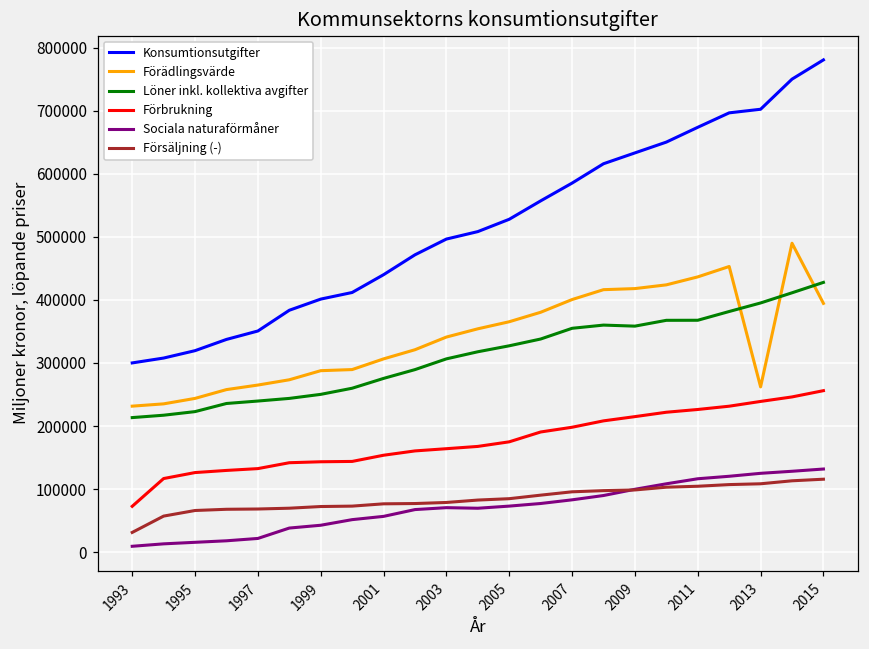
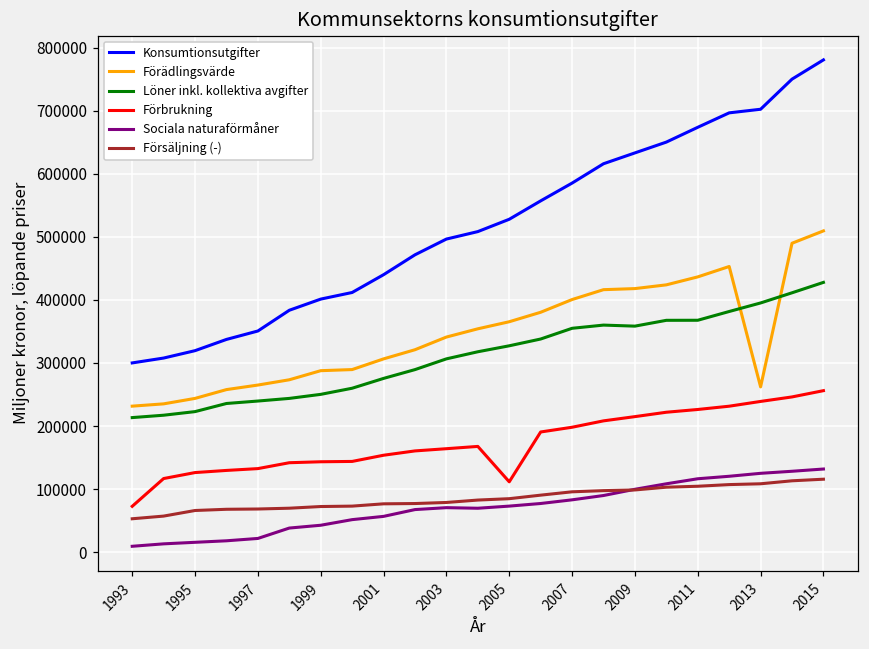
  {
    "Konsumtionsutgifter": {
      "1993": 300000,
      "1995": 320000,
      "1997": 350000,
      "1999": 400000,
      "2001": 440000,
      "2003": 500000,
      "2005": 530000,
      "2007": 590000,
      "2009": 630000,
      "2011": 670000,
      "2013": 700000,
      "2015": 780000
    },
    "Förädlingsvärde": {
      "1993": 230000,
      "1995": 240000,
      "1997": 260000,
      "1999": 290000,
      "2001": 310000,
      "2003": 340000,
      "2005": 370000,
      "2007": 400000,
      "2009": 420000,
      "2011": 440000,
      "2013": 260000,
-     "2015": 390000
+     "2015": 510000
    },
    "Löner inkl. kollektiva avgifter": {
      "1993": 210000,
      "1995": 220000,
      "1997": 240000,
      "1999": 250000,
      "2001": 280000,
      "2003": 310000,
      "2005": 330000,
      "2007": 350000,
      "2009": 360000,
      "2011": 370000,
      "2013": 400000,
      "2015": 430000
    },
    "Förbrukning": {
      "1993": 70000,
      "1995": 130000,
      "1997": 130000,
      "1999": 140000,
      "2001": 150000,
      "2003": 160000,
-     "2005": 170000,
+     "2005": 110000,
      "2007": 200000,
      "2009": 210000,
      "2011": 230000,
      "2013": 240000,
      "2015": 260000
    },
    "Sociala naturaförmåner": {
      "1993": 10000,
      "1995": 20000,
      "1997": 20000,
      "1999": 40000,
      "2001": 60000,
      "2003": 70000,
      "2005": 70000,
      "2007": 80000,
      "2011": 120000,
      "2013": 130000,
      "2015": 130000
    },
    "Försäljning (-)": {
-     "1993": 30000,
+     "1993": 50000,
      "1995": 70000,
      "1997": 70000,
      "1999": 70000,
      "2001": 80000,
      "2003": 80000,
      "2005": 80000,
      "2007": 100000,
      "2011": 100000,
      "2013": 110000,
      "2015": 120000
    }
  }
